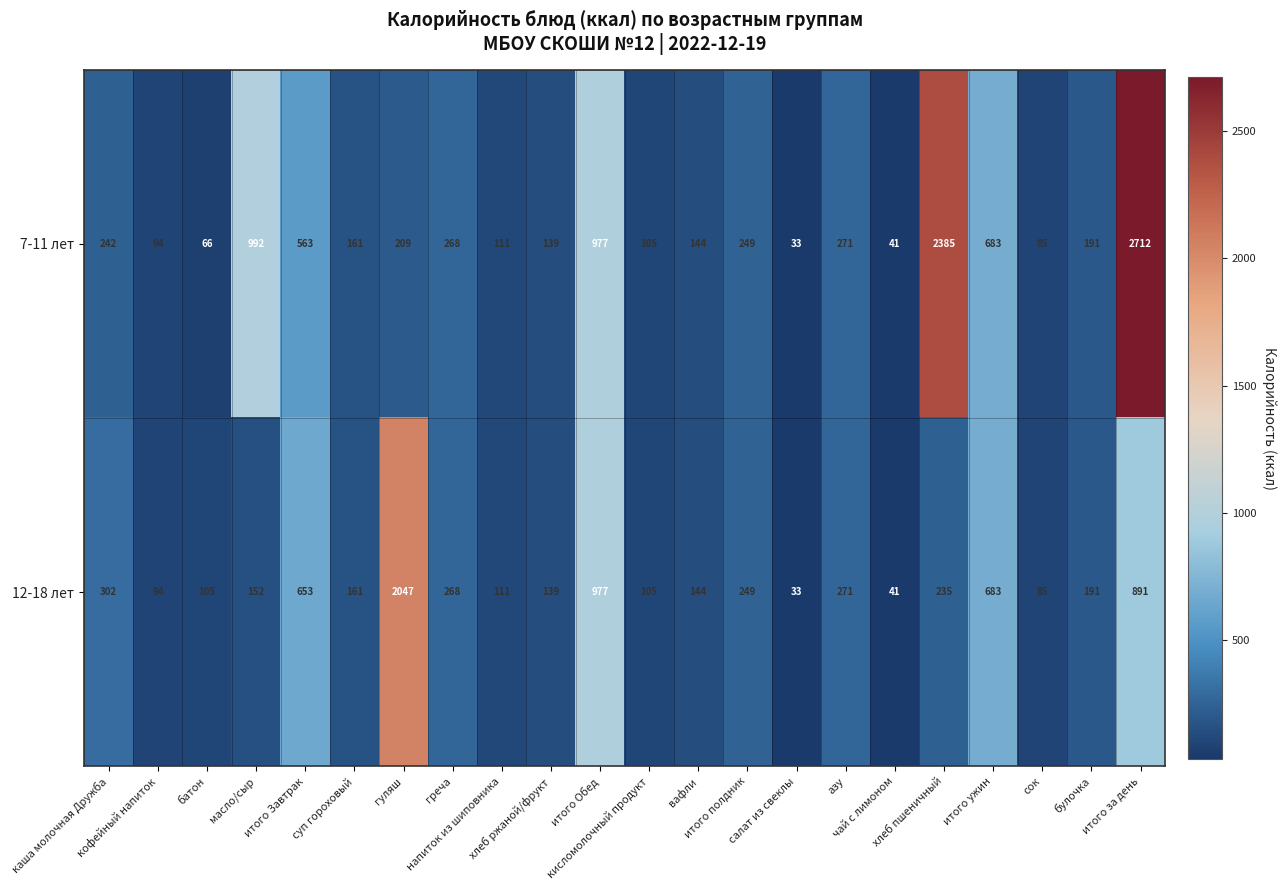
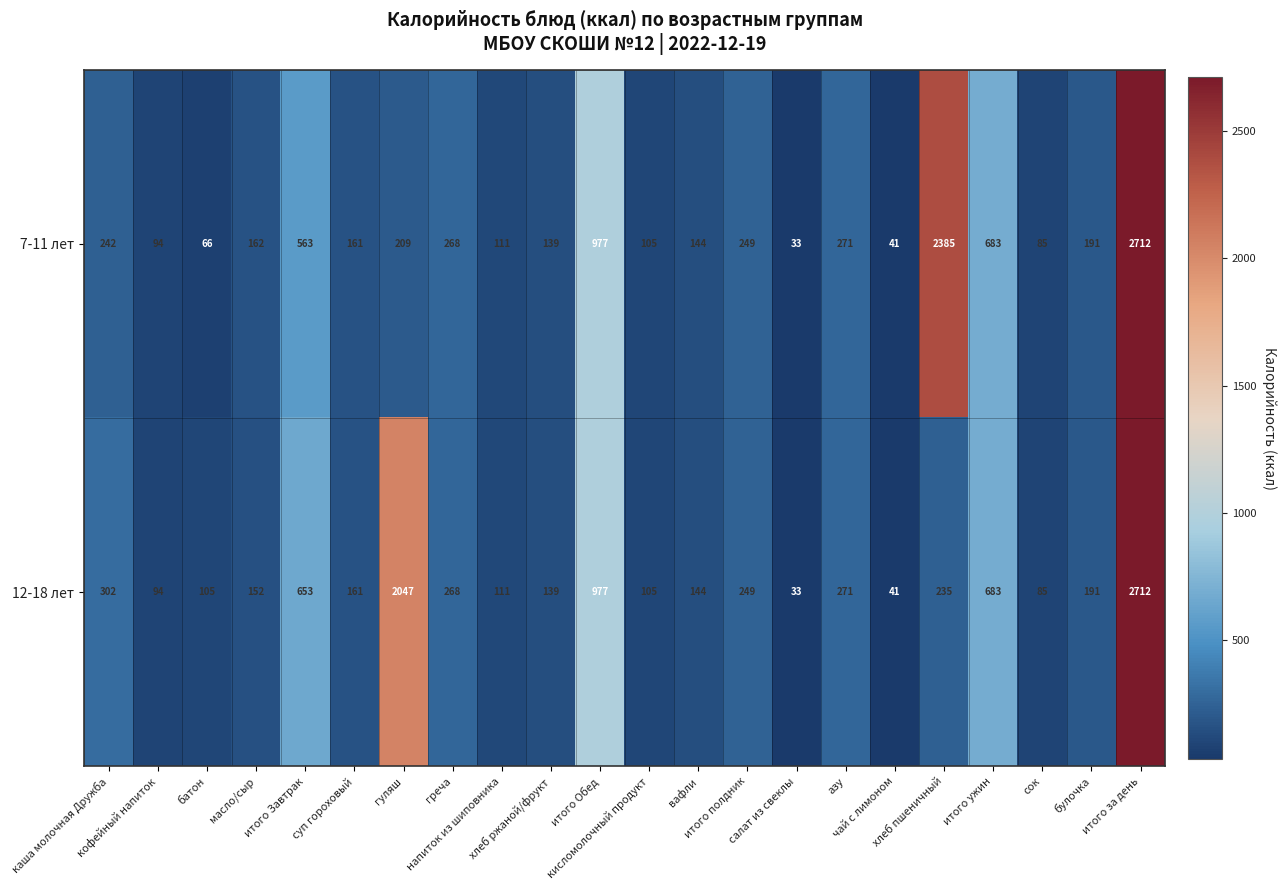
  {
    "7-11 лет": {
      "каша молочная Дружба": 242,
      "кофейный напиток": 94,
      "батон": 66,
-     "масло/сыр": 992,
+     "масло/сыр": 162,
      "итого Завтрак": 563,
      "суп гороховый": 161,
      "гуляш": 209,
      "греча": 268,
      "напиток из шиповника": 111,
      "хлеб ржаной/фрукт": 139,
      "итого Обед": 977,
      "кисломолочный продукт": 105,
      "вафли": 144,
      "итого полдник": 249,
      "салат из свеклы": 33,
      "азу": 271,
      "чай с лимоном": 41,
      "хлеб пшеничный": 2385,
      "итого ужин": 683,
      "сок": 85,
      "булочка": 191,
      "итого за день": 2712
    },
    "12-18 лет": {
      "каша молочная Дружба": 302,
      "кофейный напиток": 94,
      "батон": 105,
      "масло/сыр": 152,
      "итого Завтрак": 653,
      "суп гороховый": 161,
      "гуляш": 2047,
      "греча": 268,
      "напиток из шиповника": 111,
      "хлеб ржаной/фрукт": 139,
      "итого Обед": 977,
      "кисломолочный продукт": 105,
      "вафли": 144,
      "итого полдник": 249,
      "салат из свеклы": 33,
      "азу": 271,
      "чай с лимоном": 41,
      "хлеб пшеничный": 235,
      "итого ужин": 683,
      "сок": 85,
      "булочка": 191,
-     "итого за день": 891
+     "итого за день": 2712
    }
  }
